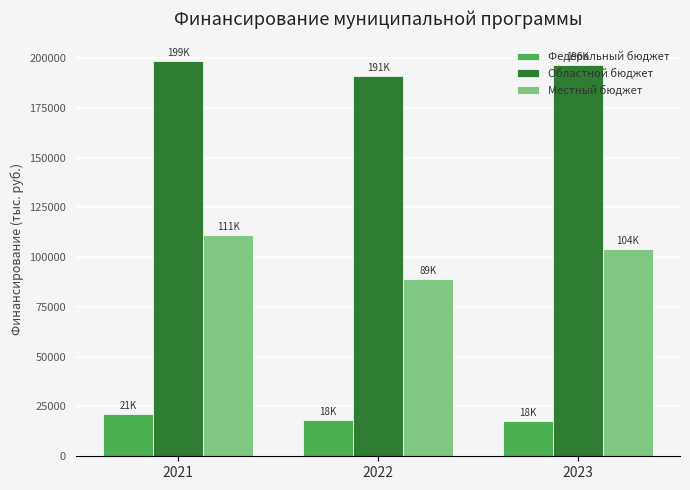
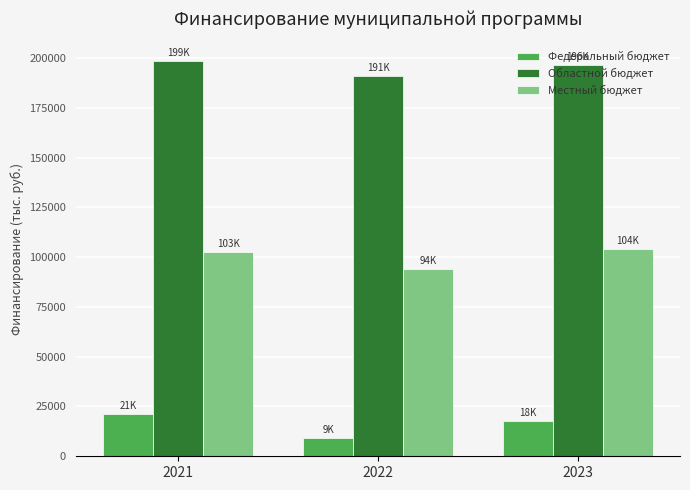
  {
    "Федеральный бюджет": {
      "2021": "21K",
-     "2022": "18K",
+     "2022": "9K",
      "2023": "18K"
    },
    "Областной бюджет": {
      "2021": "199K",
      "2022": "191K",
      "2023": "196K"
    },
    "Местный бюджет": {
-     "2021": "111K",
-     "2022": "89K",
+     "2021": "103K",
+     "2022": "94K",
      "2023": "104K"
    }
  }
